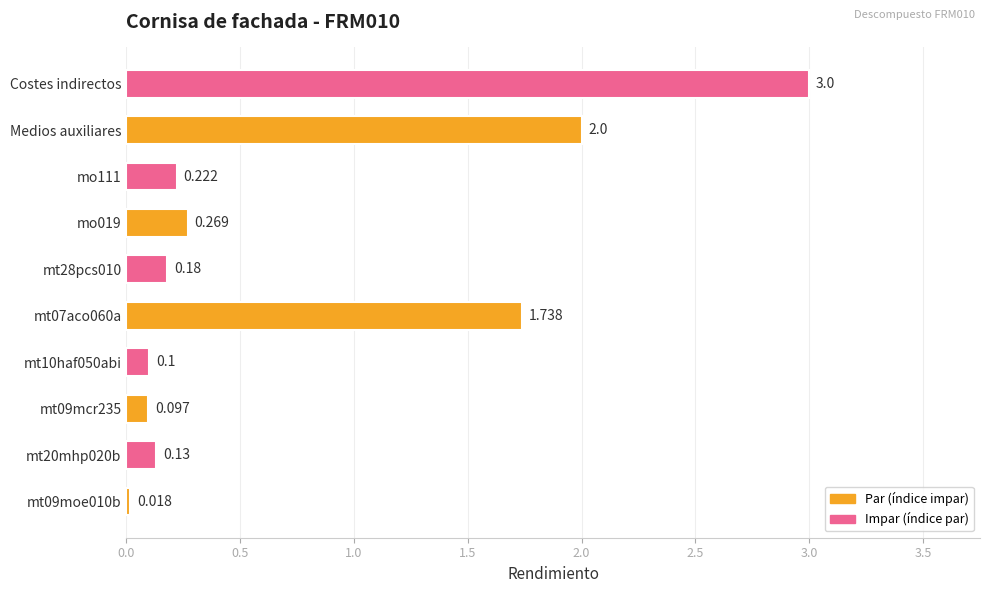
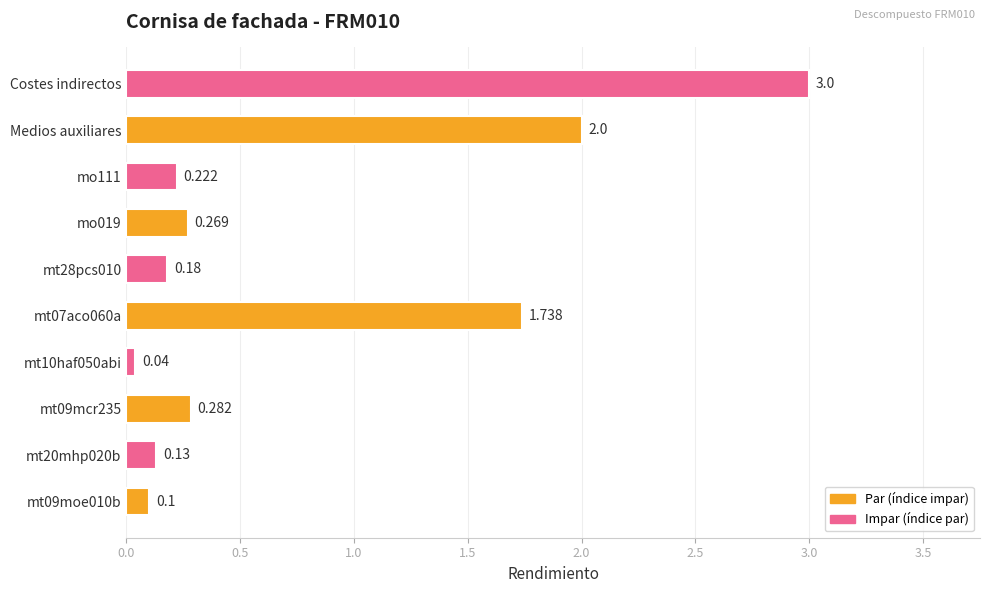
  {
    "Costes indirectos": 3.0,
    "Medios auxiliares": 2.0,
    "mo111": 0.222,
    "mo019": 0.269,
    "mt28pcs010": 0.18,
    "mt07aco060a": 1.738,
-   "mt10haf050abi": 0.1,
-   "mt09mcr235": 0.097,
+   "mt10haf050abi": 0.04,
+   "mt09mcr235": 0.282,
    "mt20mhp020b": 0.13,
-   "mt09moe010b": 0.018
+   "mt09moe010b": 0.1
  }
